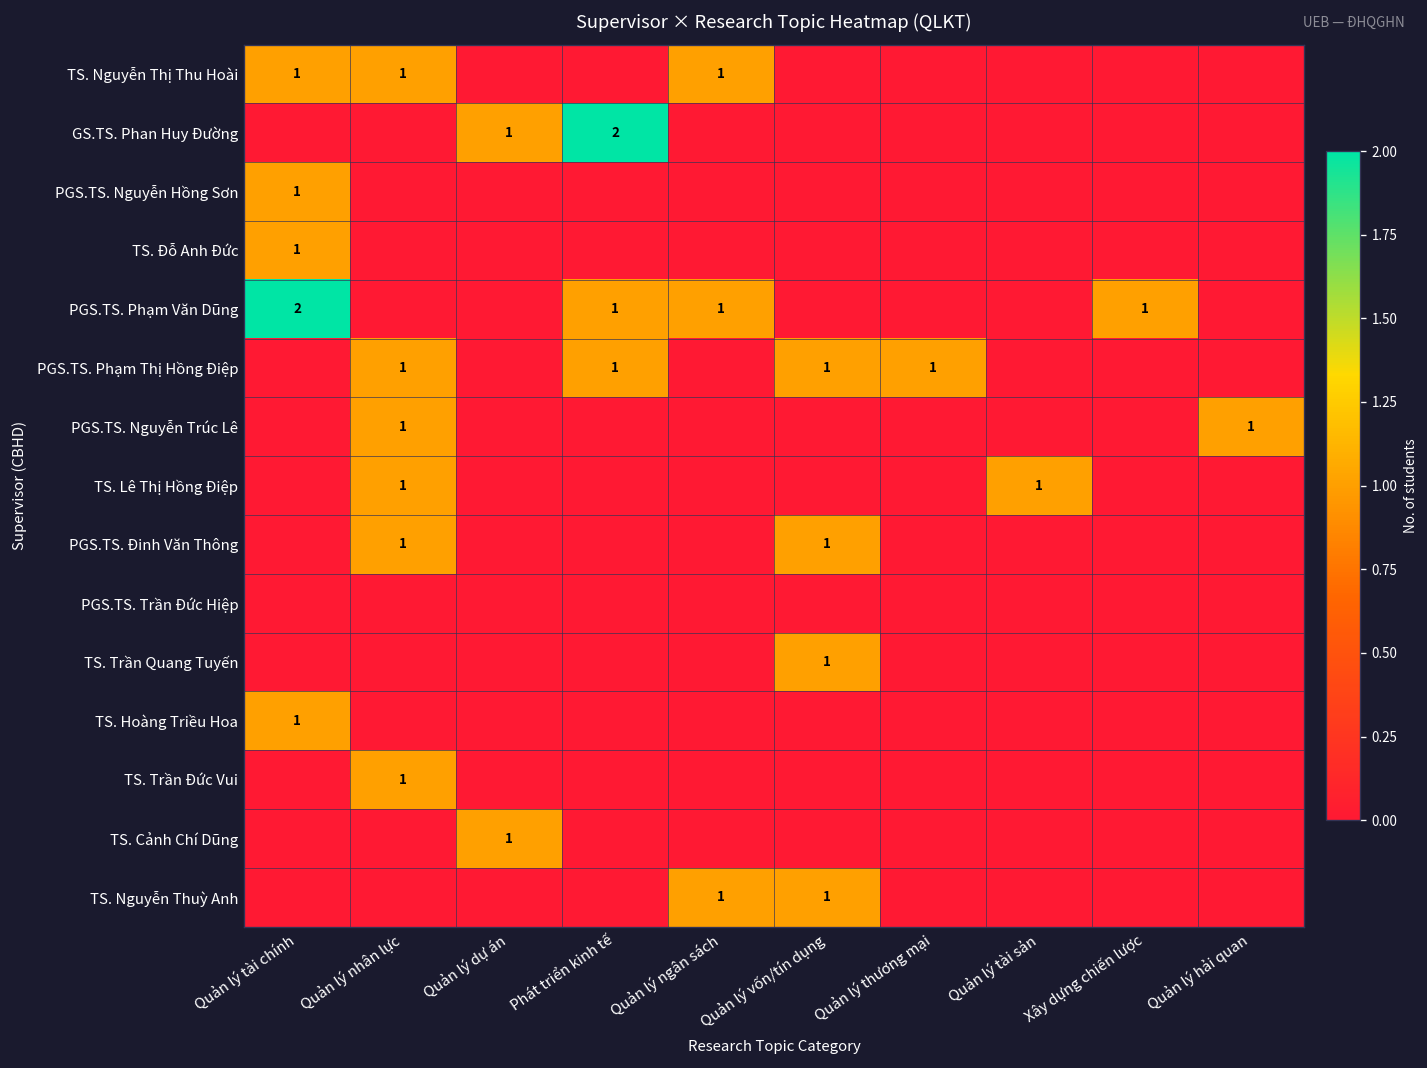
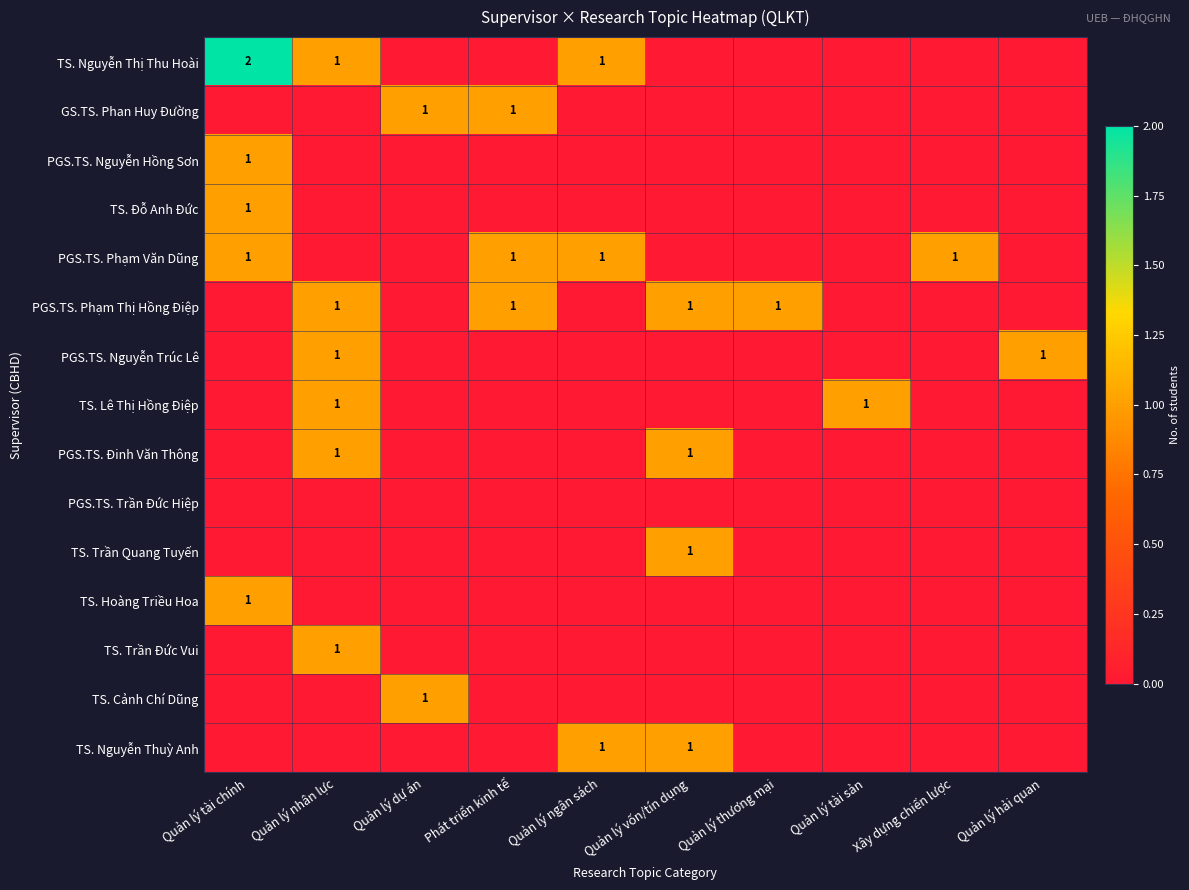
  {
    "TS. Nguyễn Thị Thu Hoài": {
-     "Quản lý tài chính": 1,
+     "Quản lý tài chính": 2,
      "Quản lý nhân lực": 1,
      "Quản lý ngân sách": 1
    },
    "GS.TS. Phan Huy Đường": {
      "Quản lý dự án": 1,
-     "Phát triển kinh tế": 2
+     "Phát triển kinh tế": 1
    },
    "PGS.TS. Nguyễn Hồng Sơn": {
      "Quản lý tài chính": 1
    },
    "TS. Đỗ Anh Đức": {
      "Quản lý tài chính": 1
    },
    "PGS.TS. Phạm Văn Dũng": {
-     "Quản lý tài chính": 2,
+     "Quản lý tài chính": 1,
      "Phát triển kinh tế": 1,
      "Quản lý ngân sách": 1,
      "Xây dựng chiến lược": 1
    },
    "PGS.TS. Phạm Thị Hồng Điệp": {
      "Quản lý nhân lực": 1,
      "Phát triển kinh tế": 1,
      "Quản lý vốn/tín dụng": 1,
      "Quản lý thương mại": 1
    },
    "PGS.TS. Nguyễn Trúc Lê": {
      "Quản lý nhân lực": 1,
      "Quản lý hải quan": 1
    },
    "TS. Lê Thị Hồng Điệp": {
      "Quản lý nhân lực": 1,
      "Quản lý tài sản": 1
    },
    "PGS.TS. Đinh Văn Thông": {
      "Quản lý nhân lực": 1,
      "Quản lý vốn/tín dụng": 1
    },
    "TS. Trần Quang Tuyến": {
      "Quản lý vốn/tín dụng": 1
    },
    "TS. Hoàng Triều Hoa": {
      "Quản lý tài chính": 1
    },
    "TS. Trần Đức Vui": {
      "Quản lý nhân lực": 1
    },
    "TS. Cảnh Chí Dũng": {
      "Quản lý dự án": 1
    },
    "TS. Nguyễn Thuỳ Anh": {
      "Quản lý ngân sách": 1,
      "Quản lý vốn/tín dụng": 1
    }
  }
